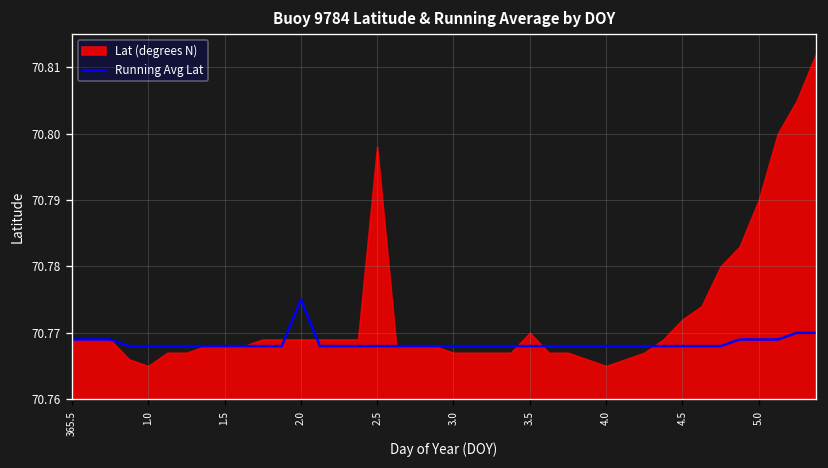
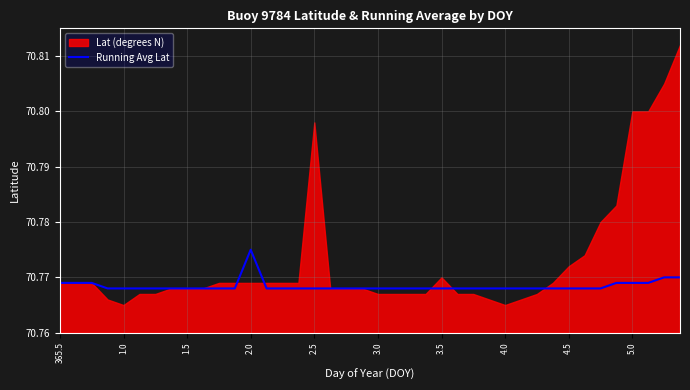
  {
    "Running Avg Lat": {
      "1.0": 70.768,
      "2.0": 70.775,
      "2.5": 70.768,
      "3.0": 70.768,
      "3.5": 70.768,
      "4.0": 70.768,
      "4.5": 70.768,
      "5.0": 70.769
    },
    "Lat (degrees N)": {
      "1.0": 70.765,
      "2.0": 70.769,
      "2.5": 70.798,
      "3.0": 70.767,
      "3.5": 70.77,
      "4.0": 70.765,
      "4.5": 70.772,
-     "5.0": 70.79
+     "5.0": 70.80
    }
  }
